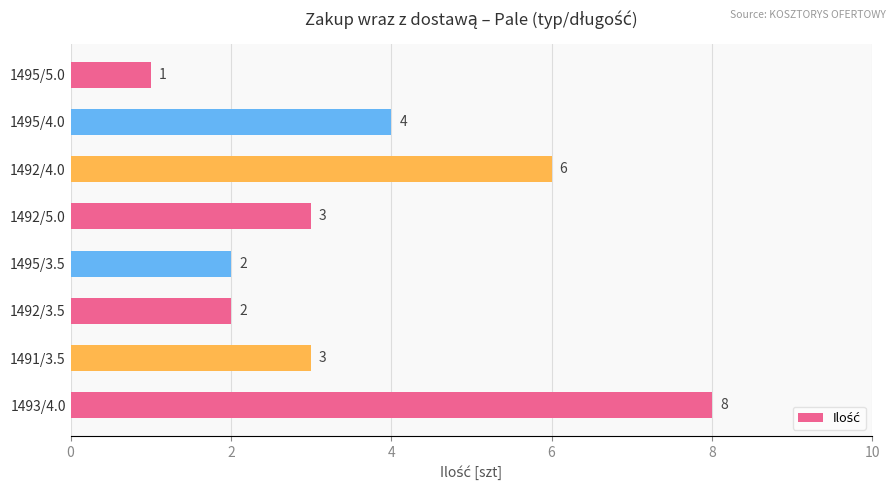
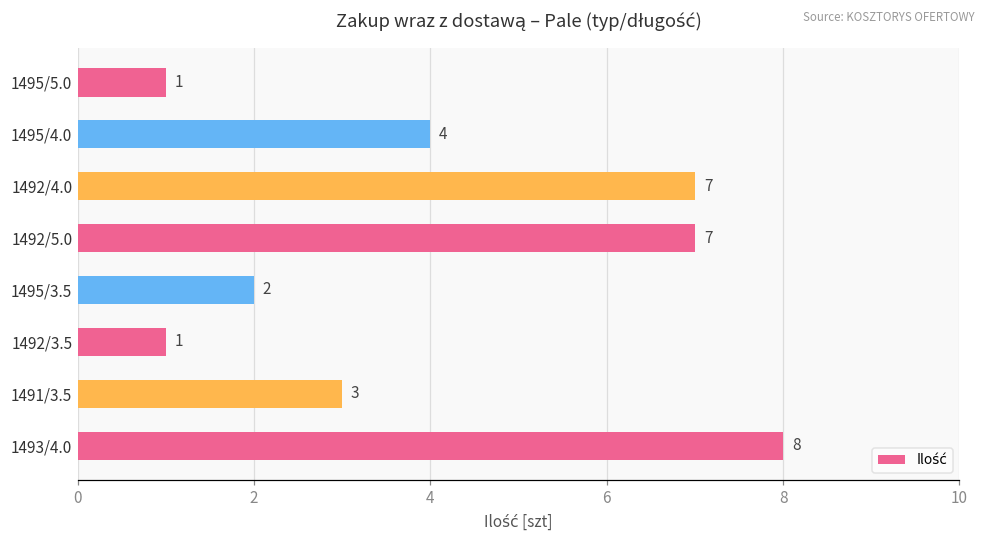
  {
    "1495/5.0": 1,
    "1495/4.0": 4,
-   "1492/4.0": 6,
-   "1492/5.0": 3,
+   "1492/4.0": 7,
+   "1492/5.0": 7,
    "1495/3.5": 2,
-   "1492/3.5": 2,
+   "1492/3.5": 1,
    "1491/3.5": 3,
    "1493/4.0": 8
  }
